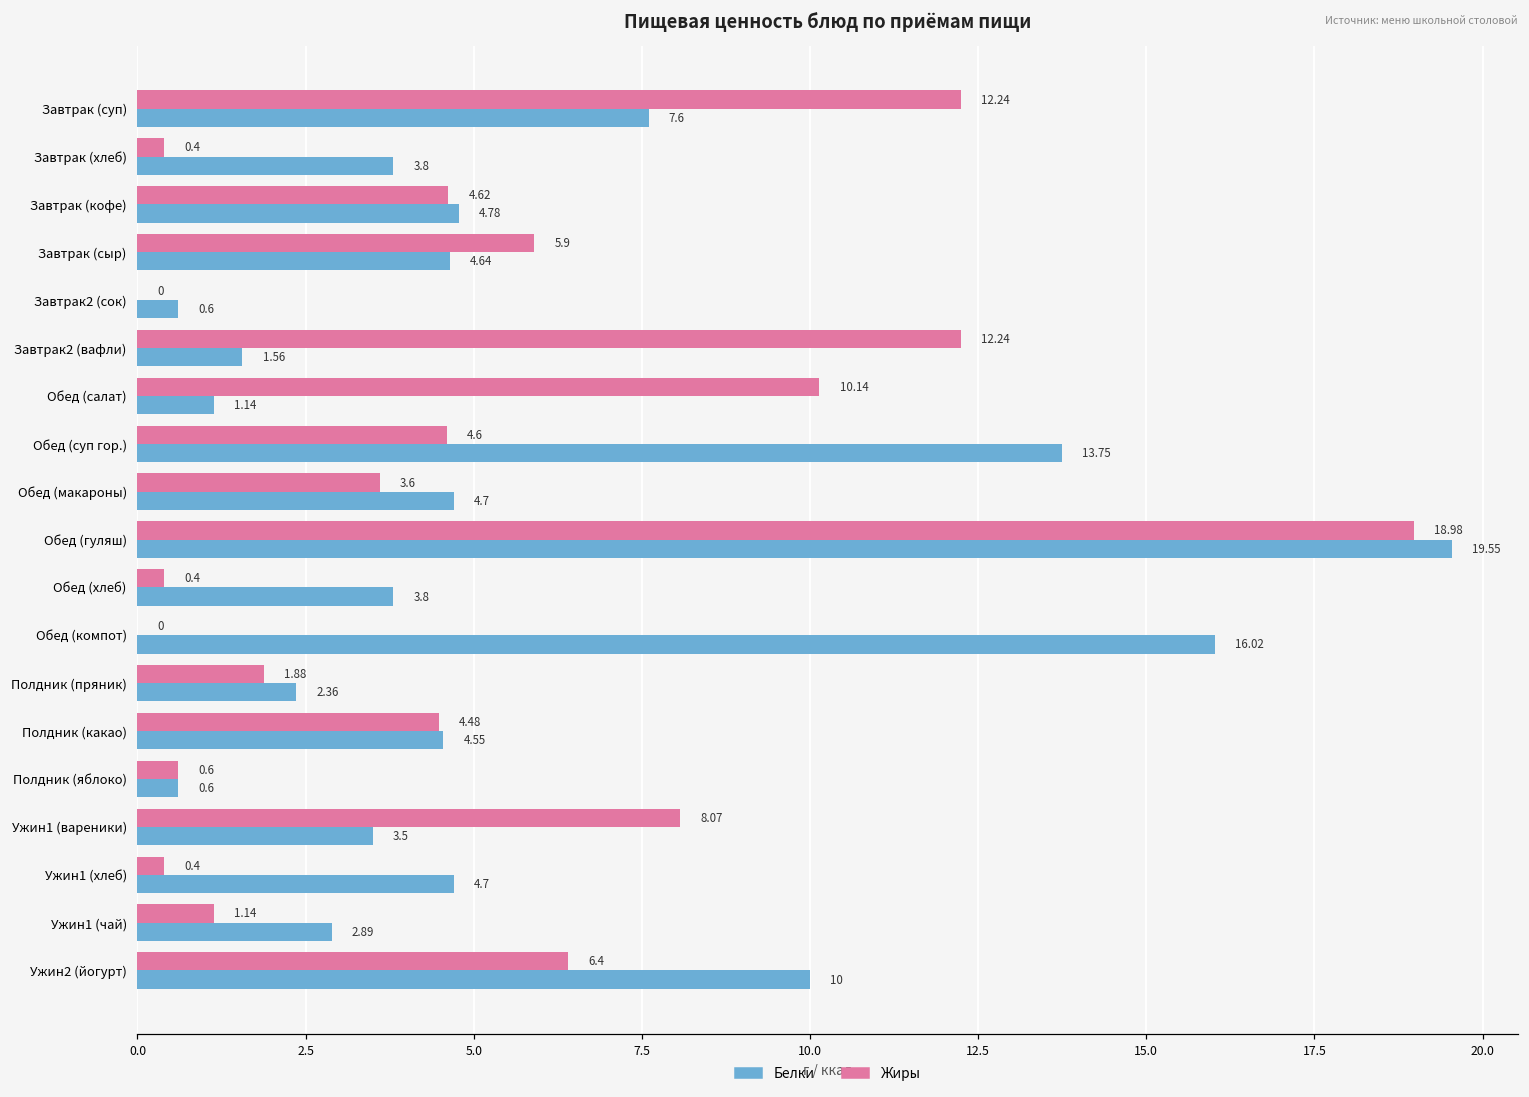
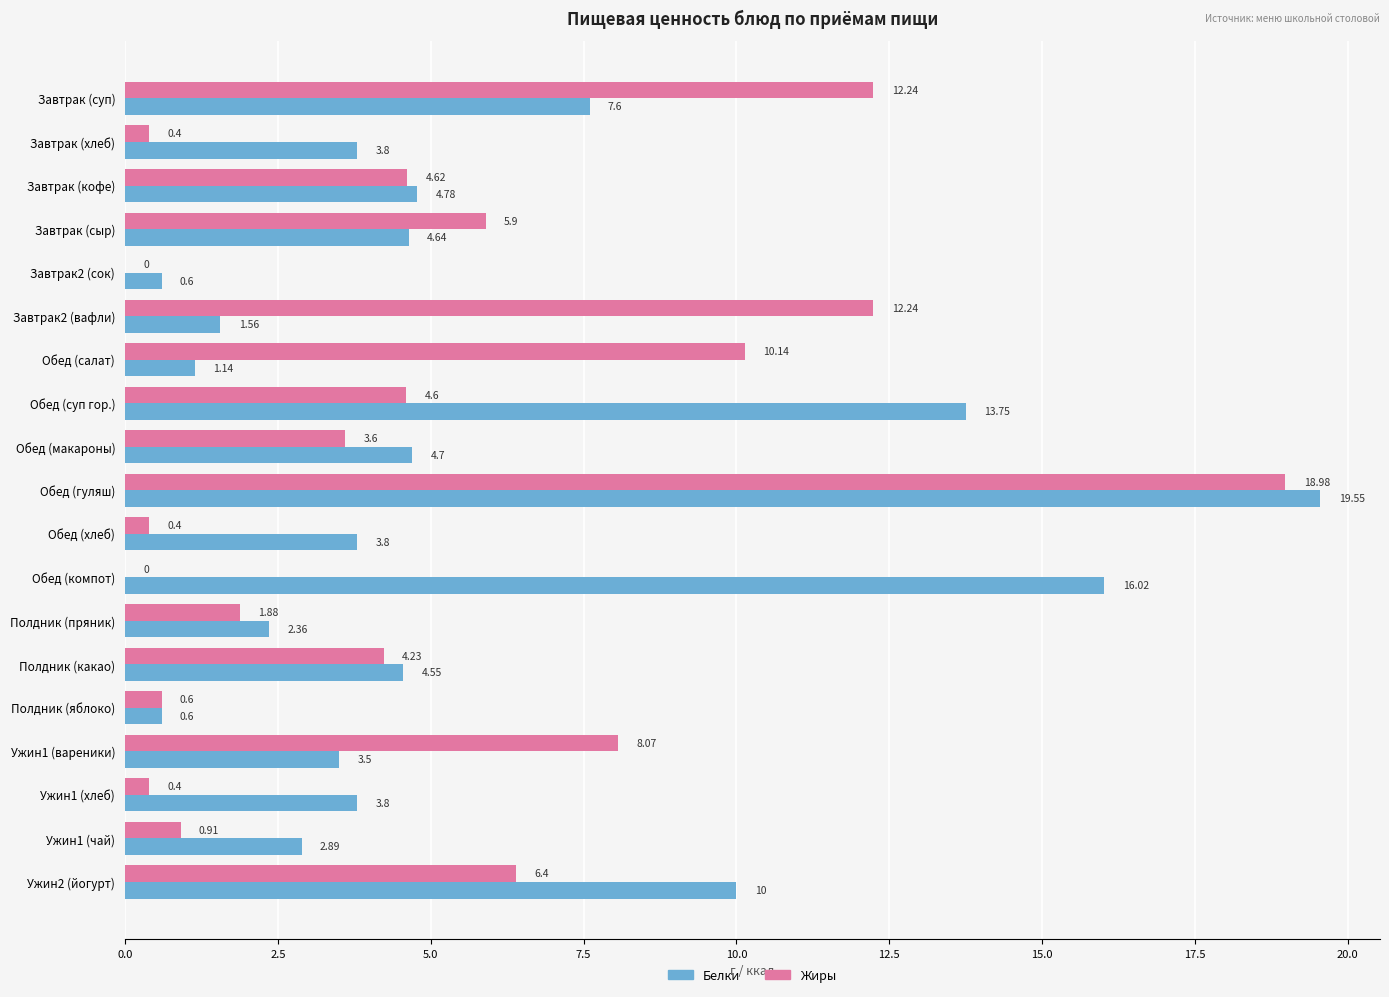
  {
    "Белки": {
      "Завтрак (суп)": 7.6,
      "Завтрак (хлеб)": 3.8,
      "Завтрак (кофе)": 4.78,
      "Завтрак (сыр)": 4.64,
      "Завтрак2 (сок)": 0.6,
      "Завтрак2 (вафли)": 1.56,
      "Обед (салат)": 1.14,
      "Обед (суп гор.)": 13.75,
      "Обед (макароны)": 4.7,
      "Обед (гуляш)": 19.55,
      "Обед (хлеб)": 3.8,
      "Обед (компот)": 16.02,
      "Полдник (пряник)": 2.36,
      "Полдник (какао)": 4.55,
      "Полдник (яблоко)": 0.6,
      "Ужин1 (вареники)": 3.5,
-     "Ужин1 (хлеб)": 4.7,
+     "Ужин1 (хлеб)": 3.8,
      "Ужин1 (чай)": 2.89,
      "Ужин2 (йогурт)": 10
    },
    "Жиры": {
      "Завтрак (суп)": 12.24,
      "Завтрак (хлеб)": 0.4,
      "Завтрак (кофе)": 4.62,
      "Завтрак (сыр)": 5.9,
      "Завтрак2 (сок)": 0,
      "Завтрак2 (вафли)": 12.24,
      "Обед (салат)": 10.14,
      "Обед (суп гор.)": 4.6,
      "Обед (макароны)": 3.6,
      "Обед (гуляш)": 18.98,
      "Обед (хлеб)": 0.4,
      "Обед (компот)": 0,
      "Полдник (пряник)": 1.88,
-     "Полдник (какао)": 4.48,
+     "Полдник (какао)": 4.23,
      "Полдник (яблоко)": 0.6,
      "Ужин1 (вареники)": 8.07,
      "Ужин1 (хлеб)": 0.4,
-     "Ужин1 (чай)": 1.14,
+     "Ужин1 (чай)": 0.91,
      "Ужин2 (йогурт)": 6.4
    }
  }
